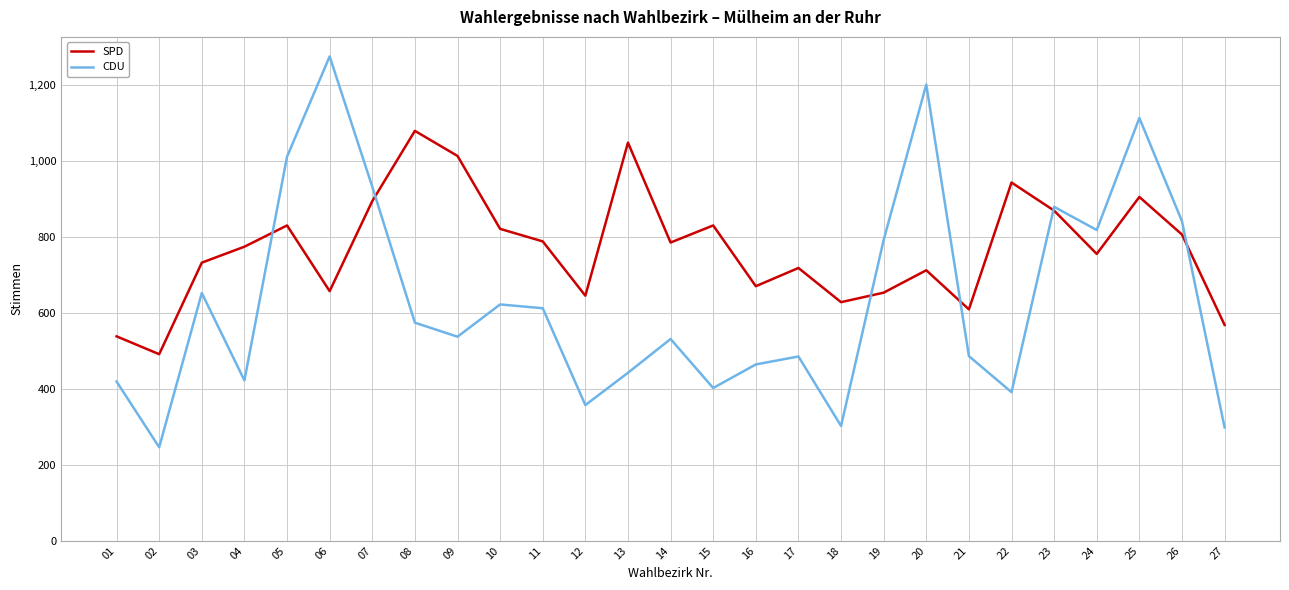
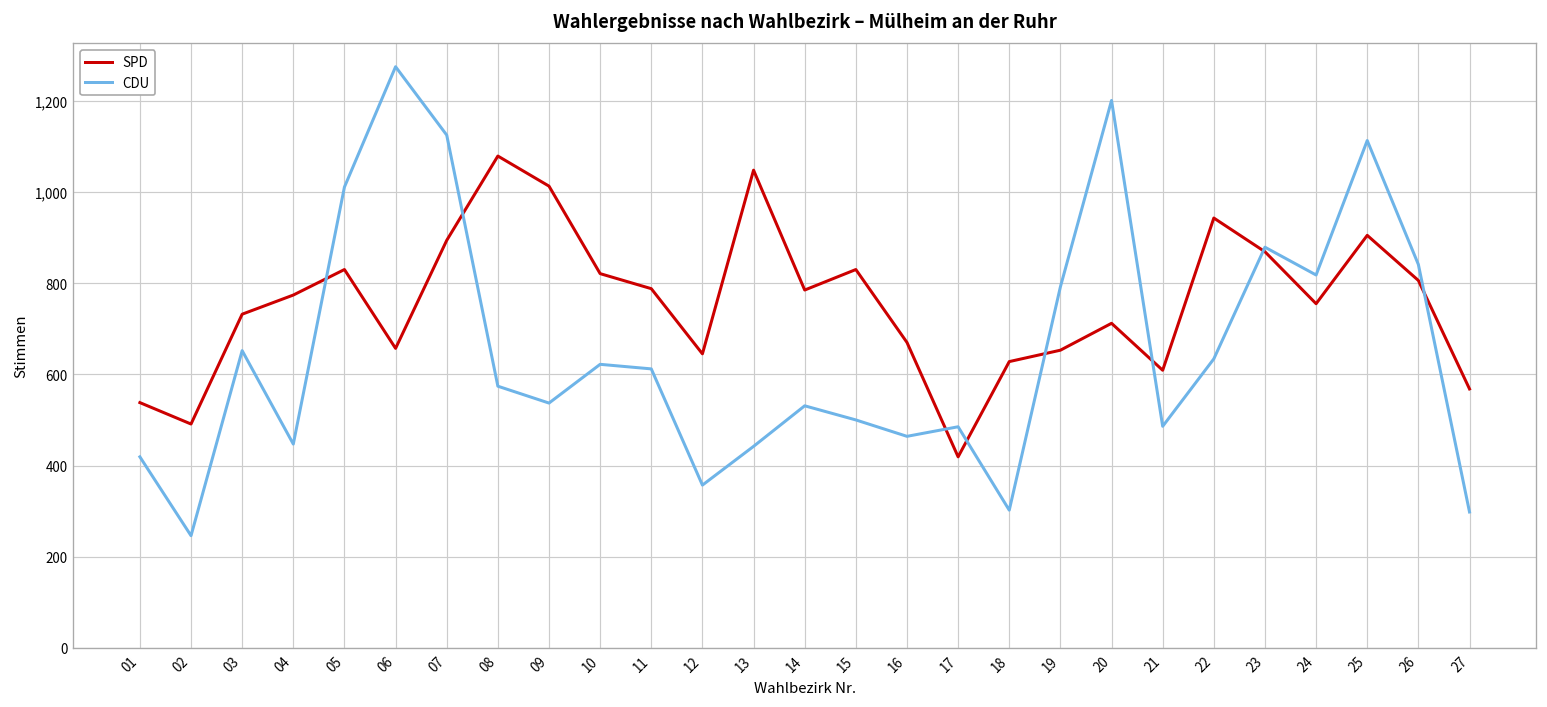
  {
    "SPD": {
      "01": "540",
      "02": "490",
      "03": "730",
      "04": "770",
      "05": "830",
      "06": "660",
      "07": "890",
      "08": "1,080",
      "09": "1,010",
      "10": "820",
      "11": "790",
      "12": "650",
      "13": "1,050",
      "14": "790",
      "15": "830",
      "16": "670",
-     "17": "720",
+     "17": "420",
      "18": "630",
      "19": "650",
      "20": "710",
      "21": "610",
      "22": "940",
      "23": "870",
      "24": "760",
      "25": "910",
      "26": "810",
      "27": "570"
    },
    "CDU": {
      "01": "420",
      "02": "250",
      "03": "650",
-     "04": "420",
+     "04": "450",
      "05": "1,010",
      "06": "1,280",
-     "07": "930",
+     "07": "1,130",
      "08": "570",
      "09": "540",
      "10": "620",
      "11": "610",
      "12": "360",
      "13": "440",
      "14": "530",
-     "15": "400",
+     "15": "500",
      "16": "460",
      "17": "490",
      "18": "300",
      "19": "790",
      "20": "1,200",
      "21": "490",
-     "22": "390",
+     "22": "630",
      "23": "880",
      "24": "820",
      "25": "1,110",
      "26": "840",
      "27": "300"
    }
  }
